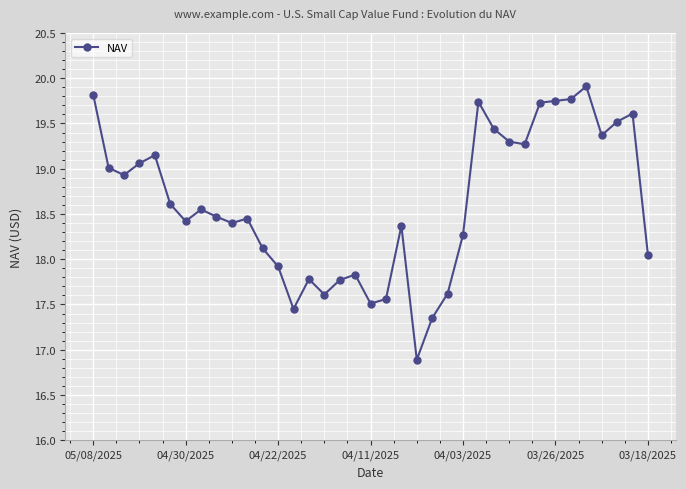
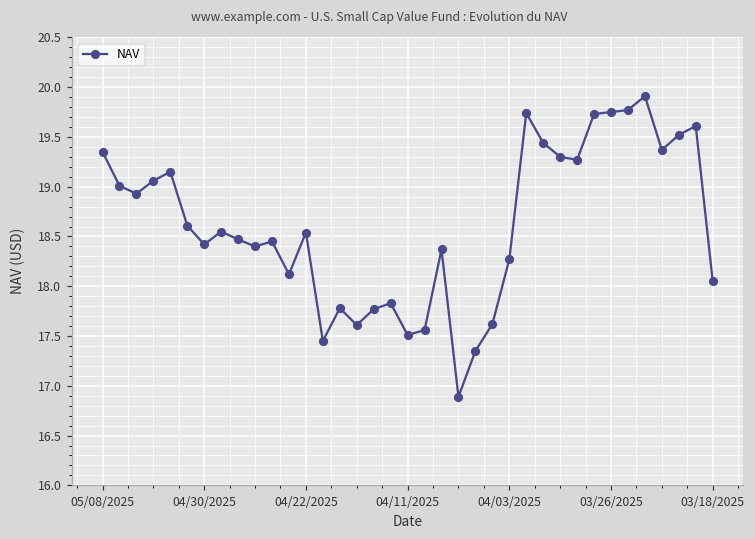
  {
-   "05/08/2025": 19.8,
+   "05/08/2025": 19.4,
    "04/30/2025": 18.4,
-   "04/22/2025": 17.9,
+   "04/22/2025": 18.5,
    "04/11/2025": 17.5,
    "04/03/2025": 18.3,
    "03/26/2025": 19.8,
    "03/18/2025": 18.1
  }
